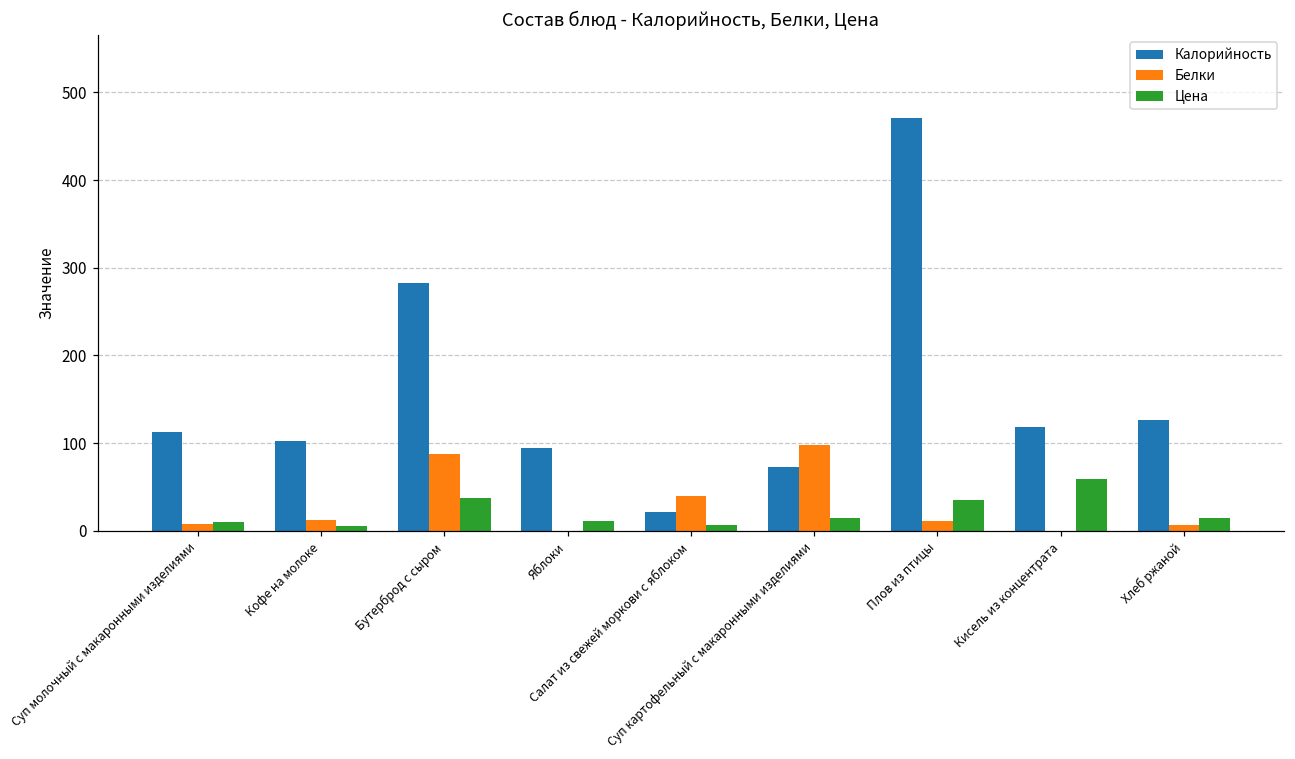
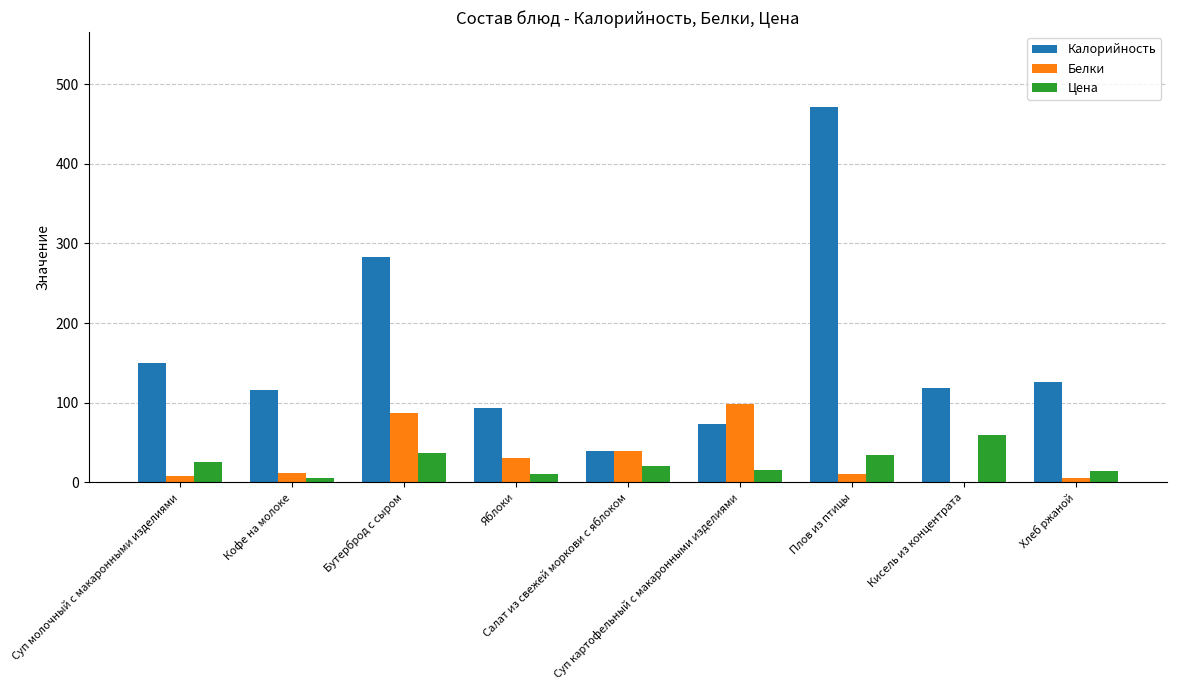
  {
    "Калорийность": {
-     "Суп молочный с макаронными изделиями": 110,
-     "Кофе на молоке": 100,
+     "Суп молочный с макаронными изделиями": 150,
+     "Кофе на молоке": 120,
      "Бутерброд с сыром": 280,
      "Яблоки": 90,
-     "Салат из свежей моркови с яблоком": 20,
+     "Салат из свежей моркови с яблоком": 40,
      "Суп картофельный с макаронными изделиями": 70,
      "Плов из птицы": 470,
      "Кисель из концентрата": 120,
      "Хлеб ржаной": 130
    },
    "Белки": {
      "Суп молочный с макаронными изделиями": 10,
      "Кофе на молоке": 10,
      "Бутерброд с сыром": 90,
-     "Яблоки": 0,
+     "Яблоки": 30,
      "Салат из свежей моркови с яблоком": 40,
      "Суп картофельный с макаронными изделиями": 100,
      "Плов из птицы": 10,
      "Кисель из концентрата": 0,
      "Хлеб ржаной": 10
    },
    "Цена": {
-     "Суп молочный с макаронными изделиями": 10,
+     "Суп молочный с макаронными изделиями": 30,
      "Кофе на молоке": 10,
      "Бутерброд с сыром": 40,
      "Яблоки": 10,
-     "Салат из свежей моркови с яблоком": 10,
+     "Салат из свежей моркови с яблоком": 20,
      "Суп картофельный с макаронными изделиями": 20,
      "Плов из птицы": 40,
      "Кисель из концентрата": 60,
      "Хлеб ржаной": 10
    }
  }
